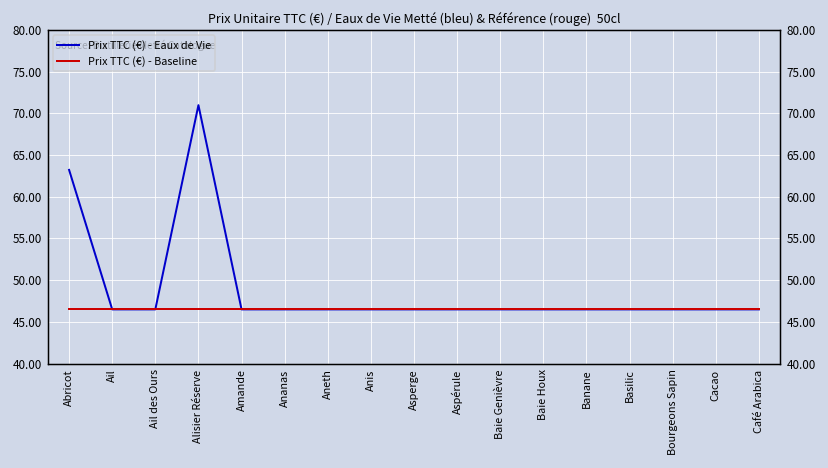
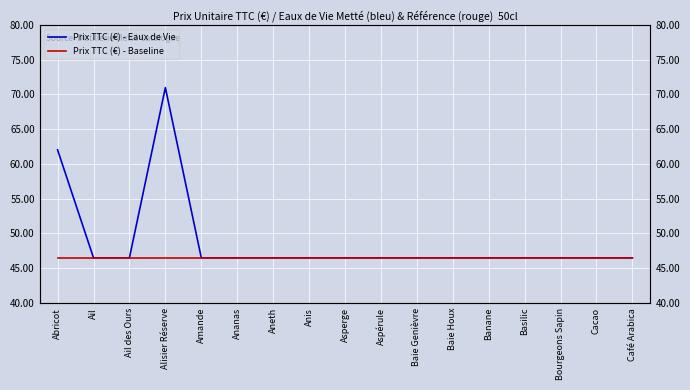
  {
    "Prix TTC (€) - Eaux de Vie": {
-     "Abricot": 63,
+     "Abricot": 62,
      "Alisier Réserve": 71
    },
    "Prix TTC (€) - Baseline": {
      "Abricot": 47,
      "Alisier Réserve": 47
    }
  }
